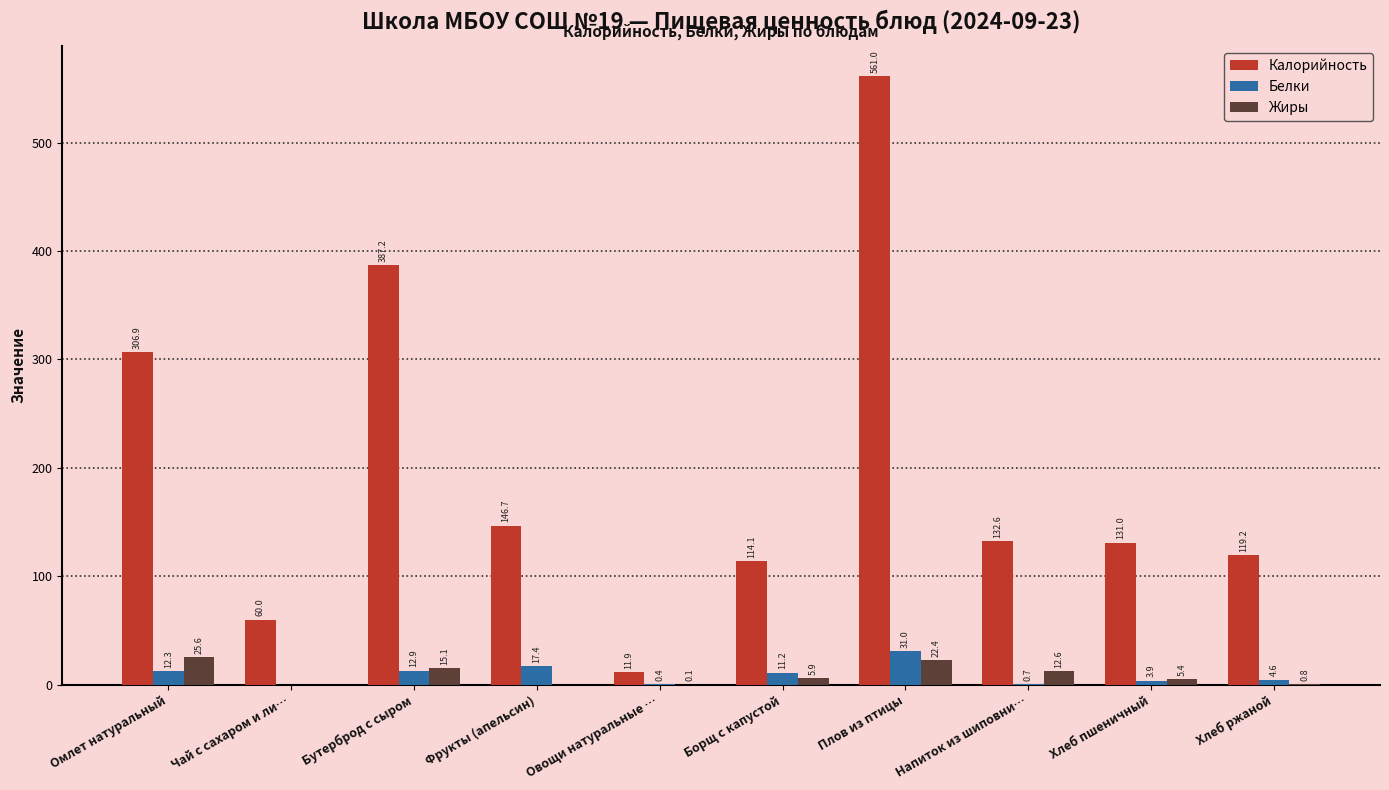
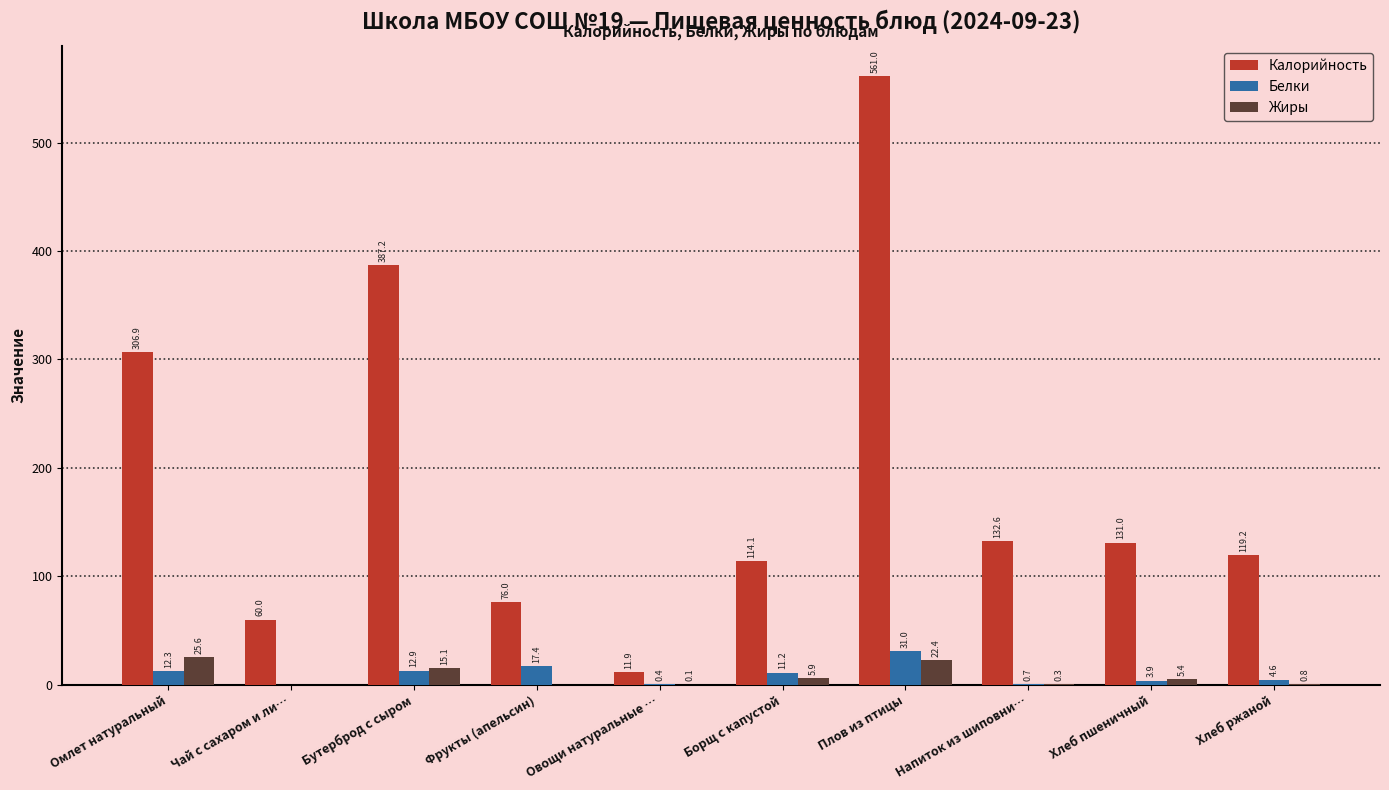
  {
    "Калорийность": {
      "Омлет натуральный": 306.9,
      "Чай с сахаром и ли…": 60.0,
      "Бутерброд с сыром": 387.2,
-     "Фрукты (апельсин)": 146.7,
+     "Фрукты (апельсин)": 76.0,
      "Овощи натуральные …": 11.9,
      "Борщ с капустой": 114.1,
      "Плов из птицы": 561.0,
      "Напиток из шиповни…": 132.6,
      "Хлеб пшеничный": 131.0,
      "Хлеб ржаной": 119.2
    },
    "Белки": {
      "Омлет натуральный": 12.3,
      "Бутерброд с сыром": 12.9,
      "Фрукты (апельсин)": 17.4,
      "Овощи натуральные …": 0.4,
      "Борщ с капустой": 11.2,
      "Плов из птицы": 31.0,
      "Напиток из шиповни…": 0.7,
      "Хлеб пшеничный": 3.9,
      "Хлеб ржаной": 4.6
    },
    "Жиры": {
      "Омлет натуральный": 25.6,
      "Бутерброд с сыром": 15.1,
      "Овощи натуральные …": 0.1,
      "Борщ с капустой": 5.9,
      "Плов из птицы": 22.4,
-     "Напиток из шиповни…": 12.6,
+     "Напиток из шиповни…": 0.3,
      "Хлеб пшеничный": 5.4,
      "Хлеб ржаной": 0.8
    }
  }
